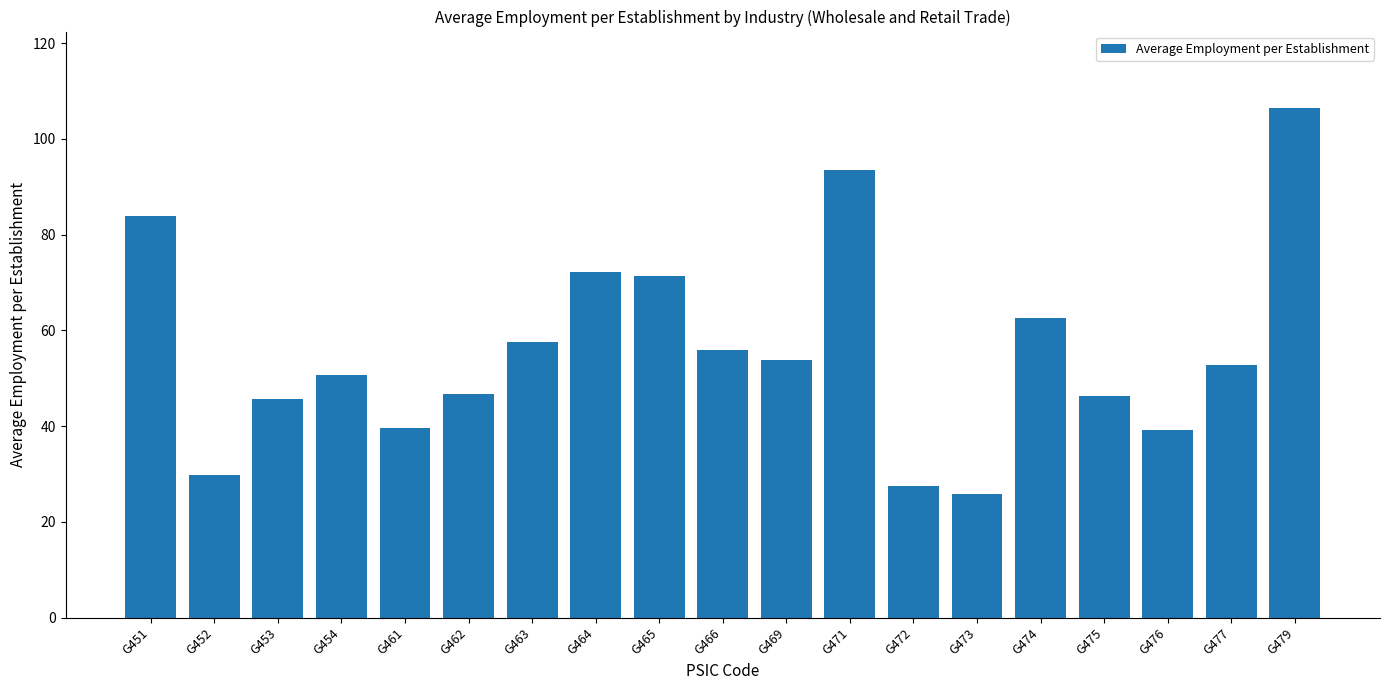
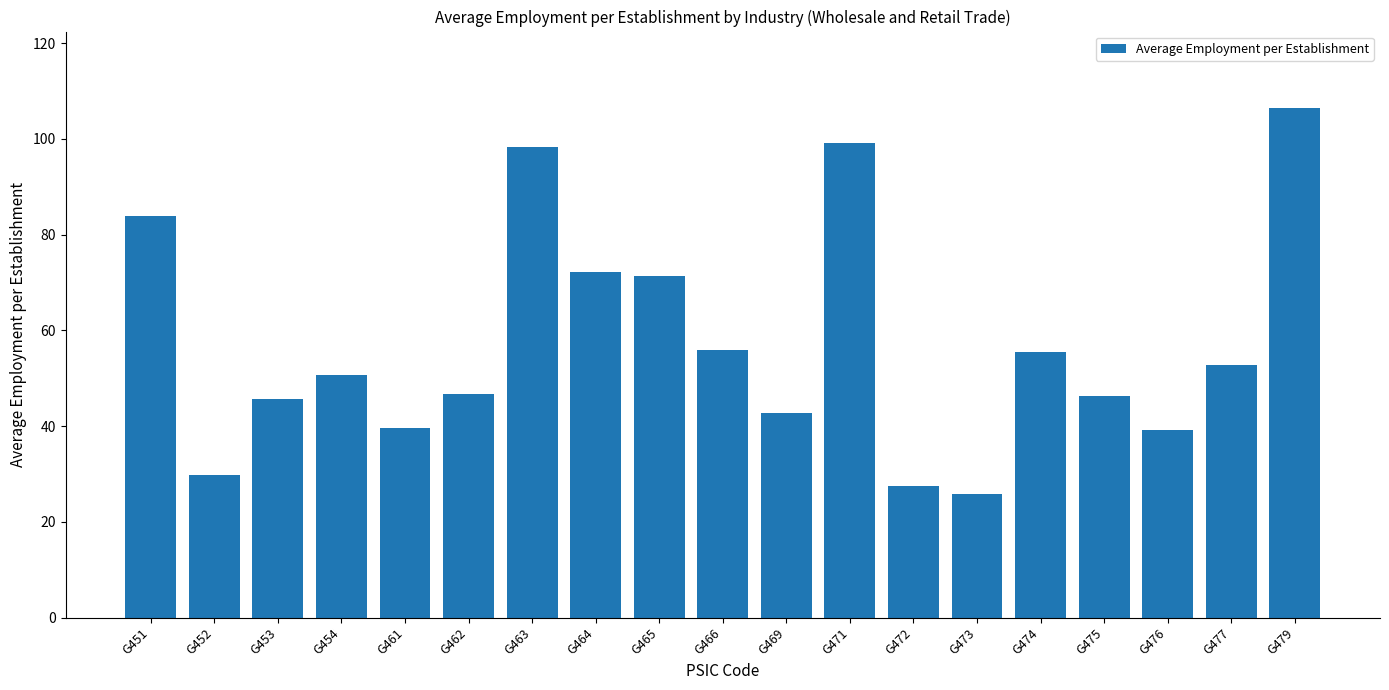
  {
    "G451": 84,
    "G452": 30,
    "G453": 46,
    "G454": 51,
    "G461": 40,
    "G462": 47,
-   "G463": 58,
+   "G463": 98,
    "G464": 72,
    "G465": 71,
    "G466": 56,
-   "G469": 54,
-   "G471": 94,
+   "G469": 43,
+   "G471": 99,
    "G472": 27,
    "G473": 26,
-   "G474": 63,
+   "G474": 56,
    "G475": 46,
    "G476": 39,
    "G477": 53,
    "G479": 106
  }
